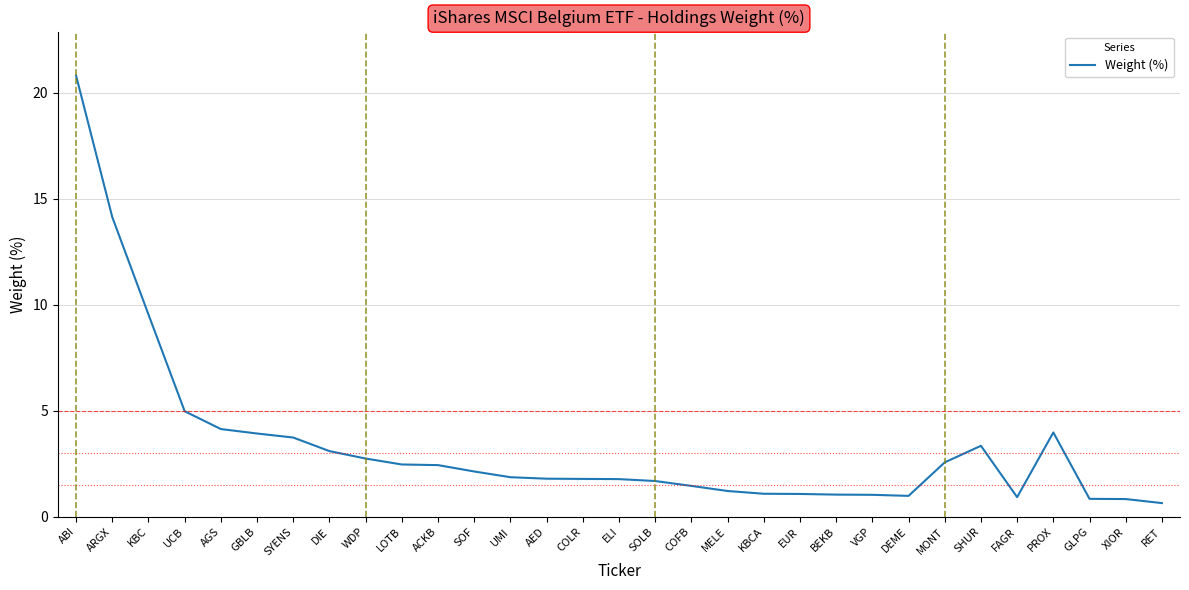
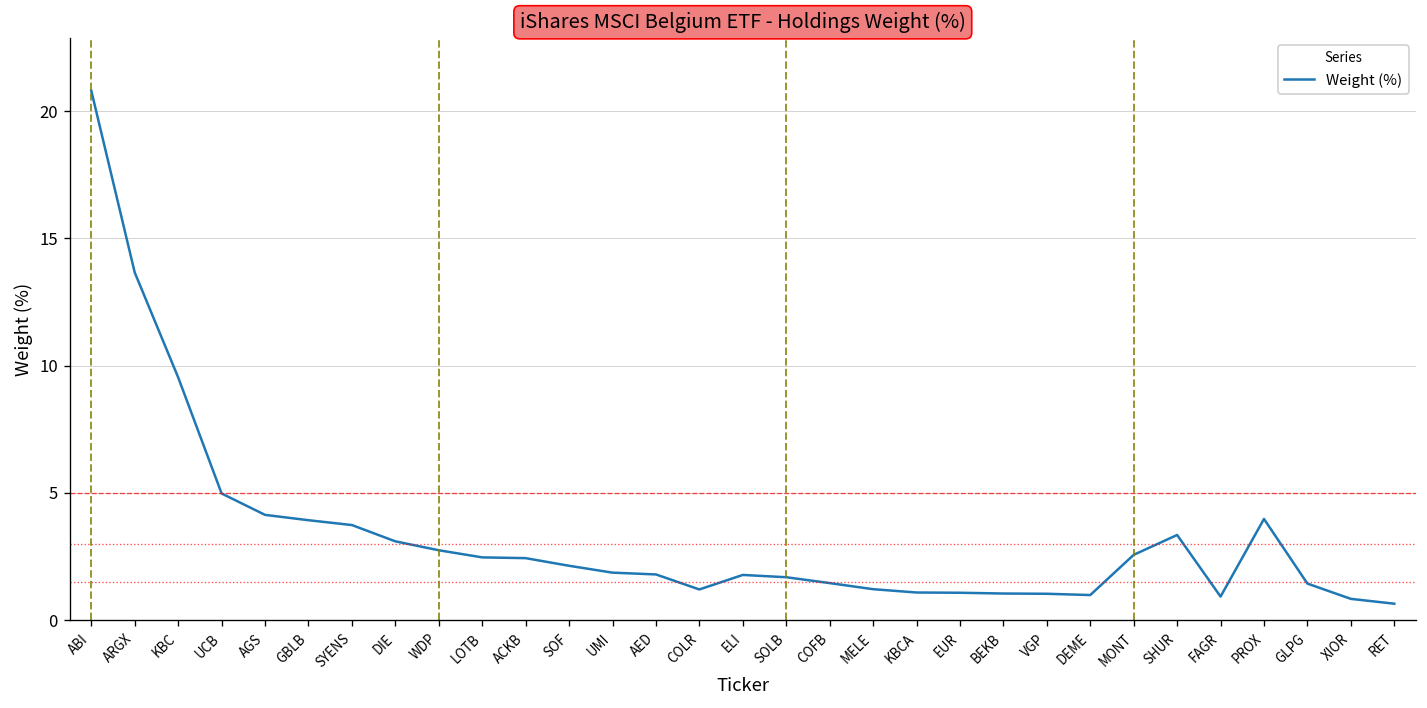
  {
    "ABI": 20.8,
-   "ARGX": 14.1,
+   "ARGX": 13.7,
    "KBC": 9.5,
    "UCB": 5.0,
    "AGS": 4.1,
    "GBLB": 3.9,
    "SYENS": 3.7,
    "DIE": 3.1,
    "WDP": 2.8,
    "LOTB": 2.5,
    "ACKB": 2.4,
    "SOF": 2.1,
    "UMI": 1.9,
    "AED": 1.8,
-   "COLR": 1.8,
+   "COLR": 1.2,
    "ELI": 1.8,
    "SOLB": 1.7,
    "COFB": 1.5,
    "MELE": 1.2,
    "KBCA": 1.1,
    "EUR": 1.1,
    "BEKB": 1.1,
    "VGP": 1.0,
    "DEME": 1.0,
    "MONT": 2.6,
    "SHUR": 3.4,
    "FAGR": 0.9,
    "PROX": 4.0,
-   "GLPG": 0.9,
+   "GLPG": 1.4,
    "XIOR": 0.8,
    "RET": 0.7
  }
